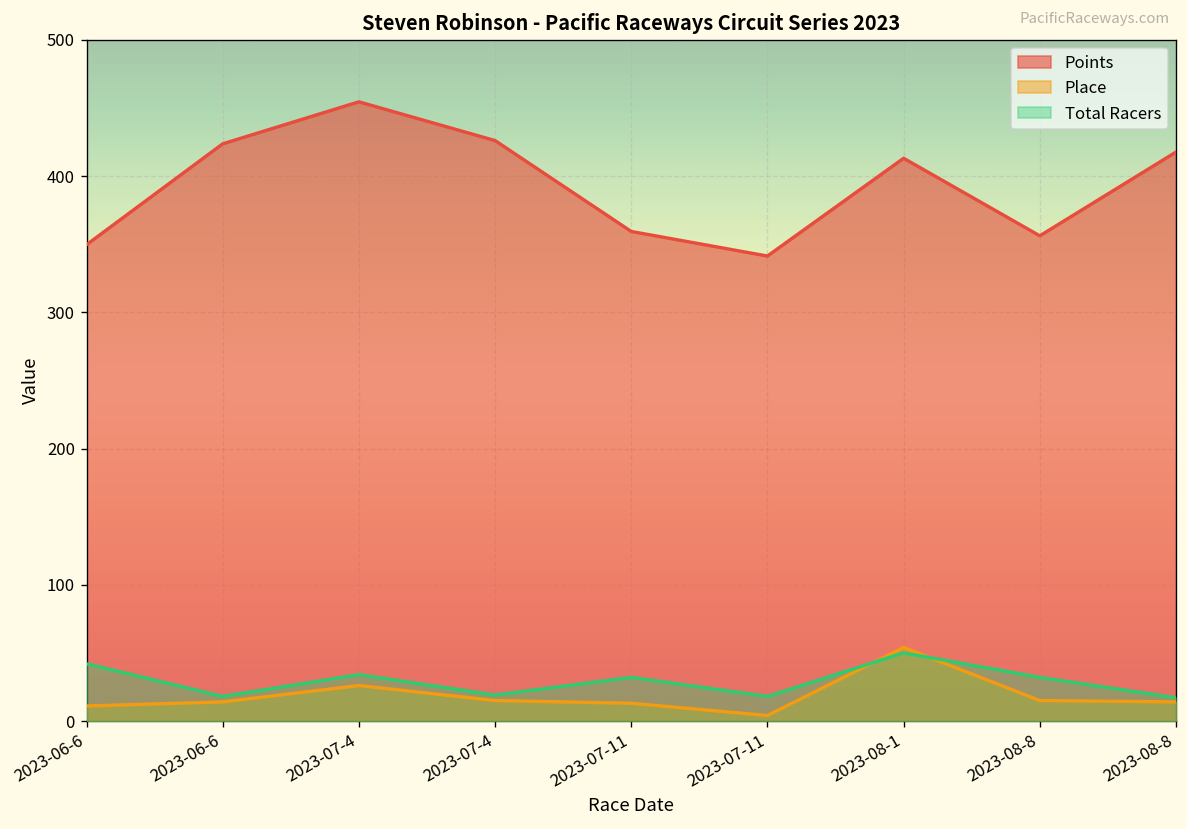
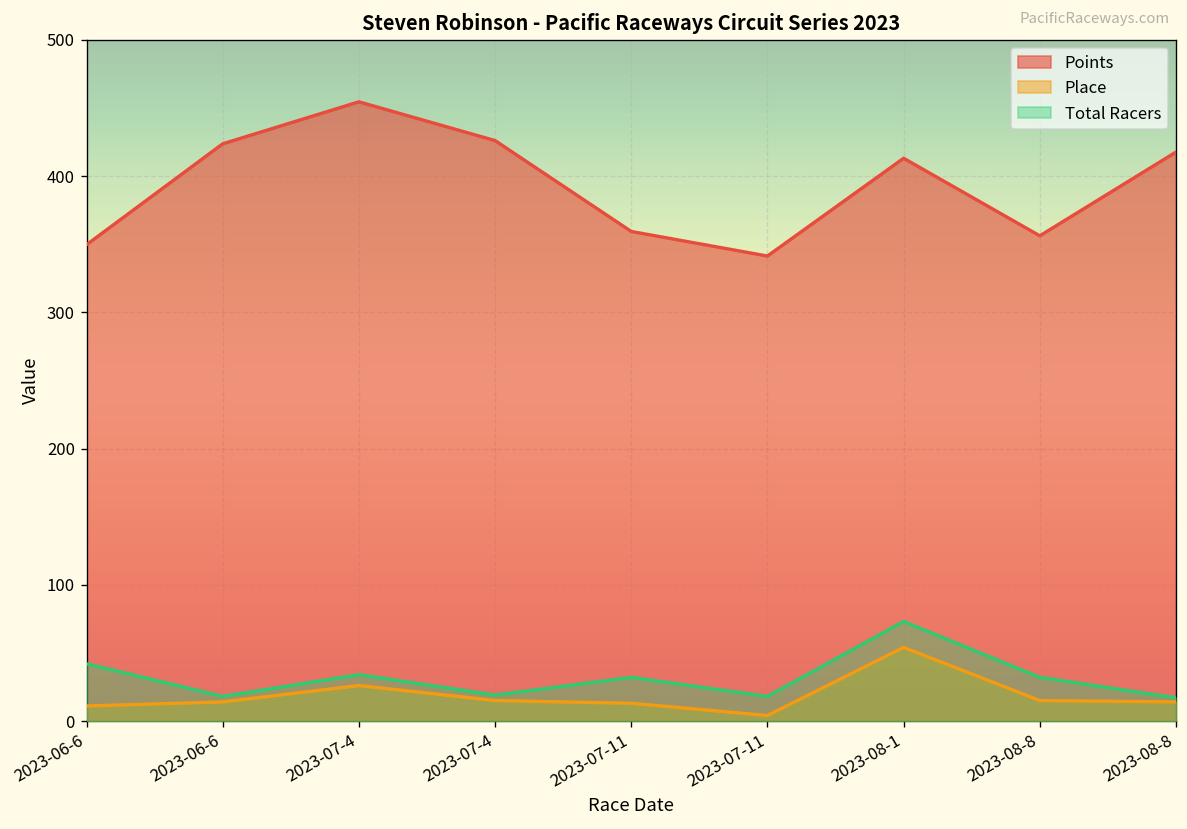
  {
    "Points": {
      "2023-08-1": 413
    },
    "Place": {
      "2023-08-1": 54
    },
    "Total Racers": {
-     "2023-08-1": 50
+     "2023-08-1": 73
    }
  }
